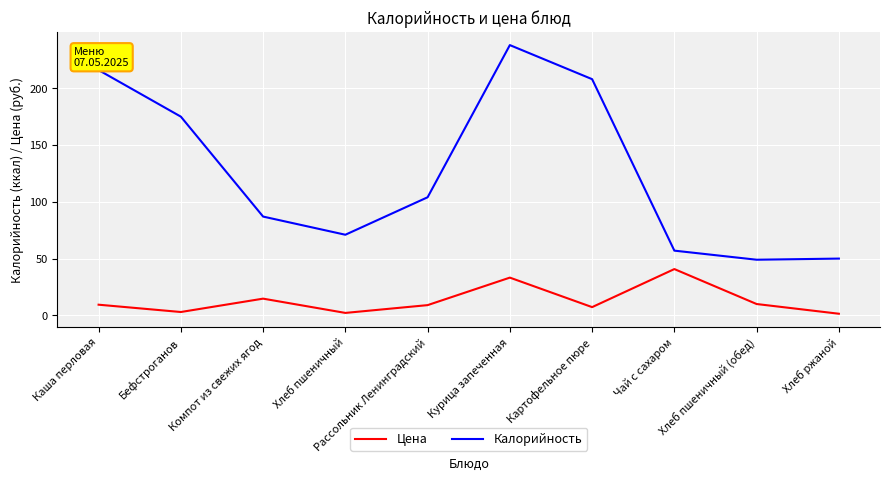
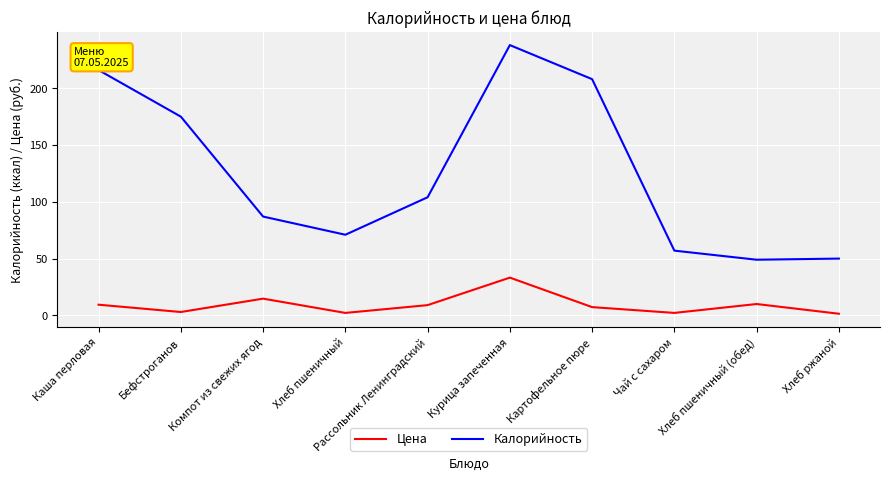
  {
    "Калорийность": {
      "Бефстроганов": 175,
      "Компот из свежих ягод": 87,
      "Хлеб пшеничный": 71,
      "Рассольник Ленинградский": 104,
      "Курица запеченная": 238,
      "Картофельное пюре": 208,
      "Чай с сахаром": 57,
      "Хлеб пшеничный (обед)": 49,
      "Хлеб ржаной": 50
    },
    "Цена": {
      "Каша перловая": 9,
      "Бефстроганов": 3,
      "Компот из свежих ягод": 15,
      "Хлеб пшеничный": 2,
      "Рассольник Ленинградский": 9,
      "Курица запеченная": 33,
      "Картофельное пюре": 7,
-     "Чай с сахаром": 41,
+     "Чай с сахаром": 2,
      "Хлеб пшеничный (обед)": 10,
      "Хлеб ржаной": 1
    }
  }
